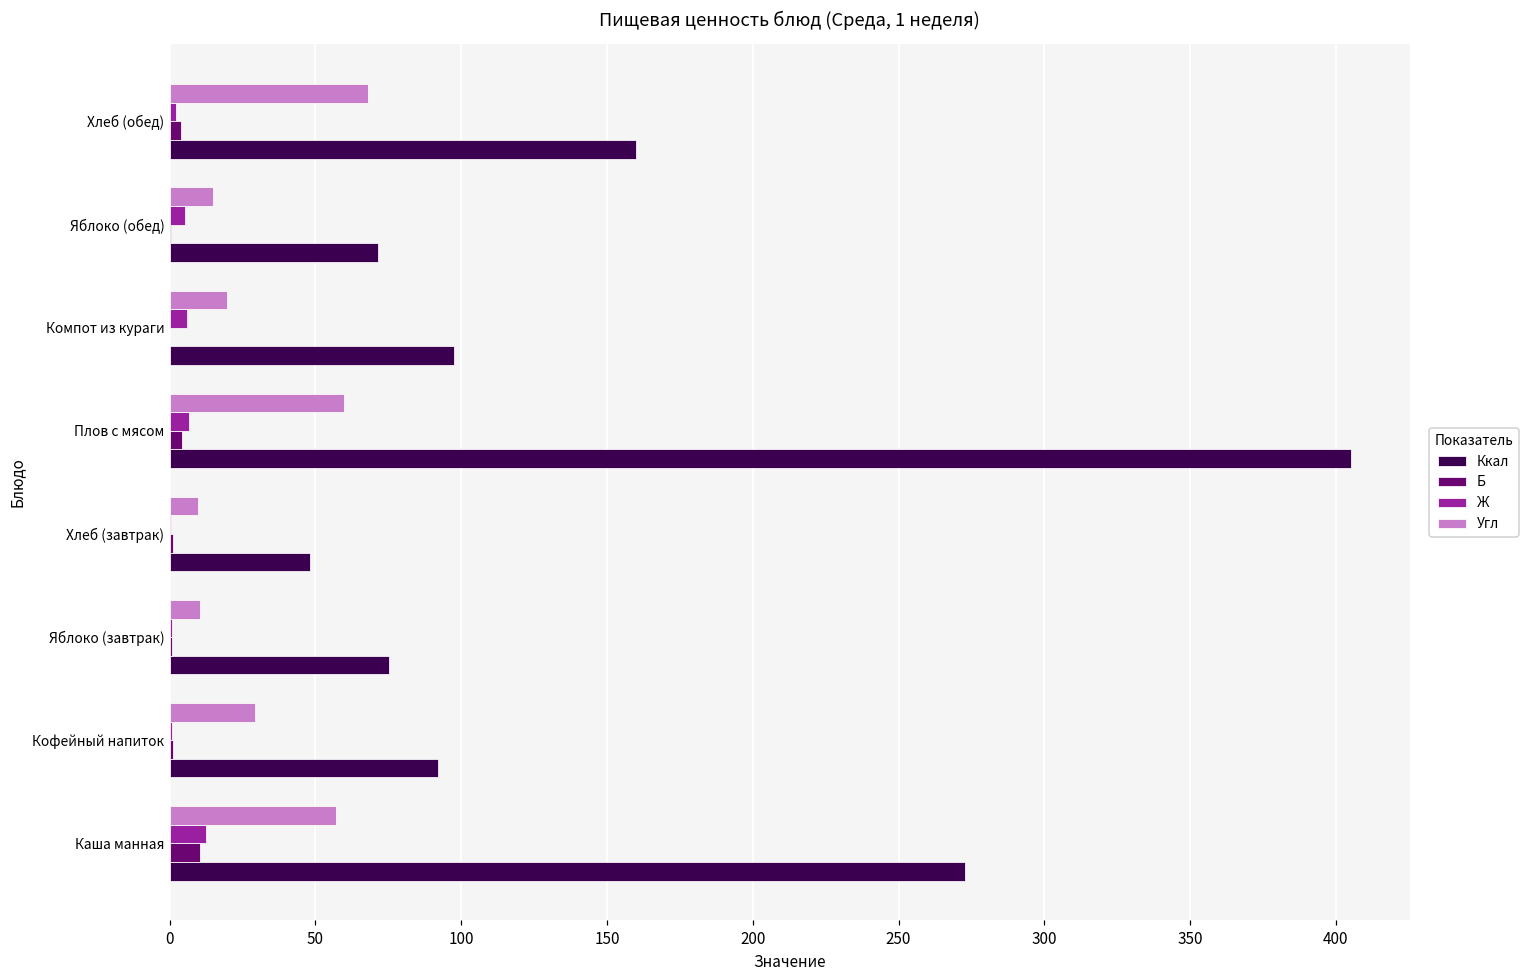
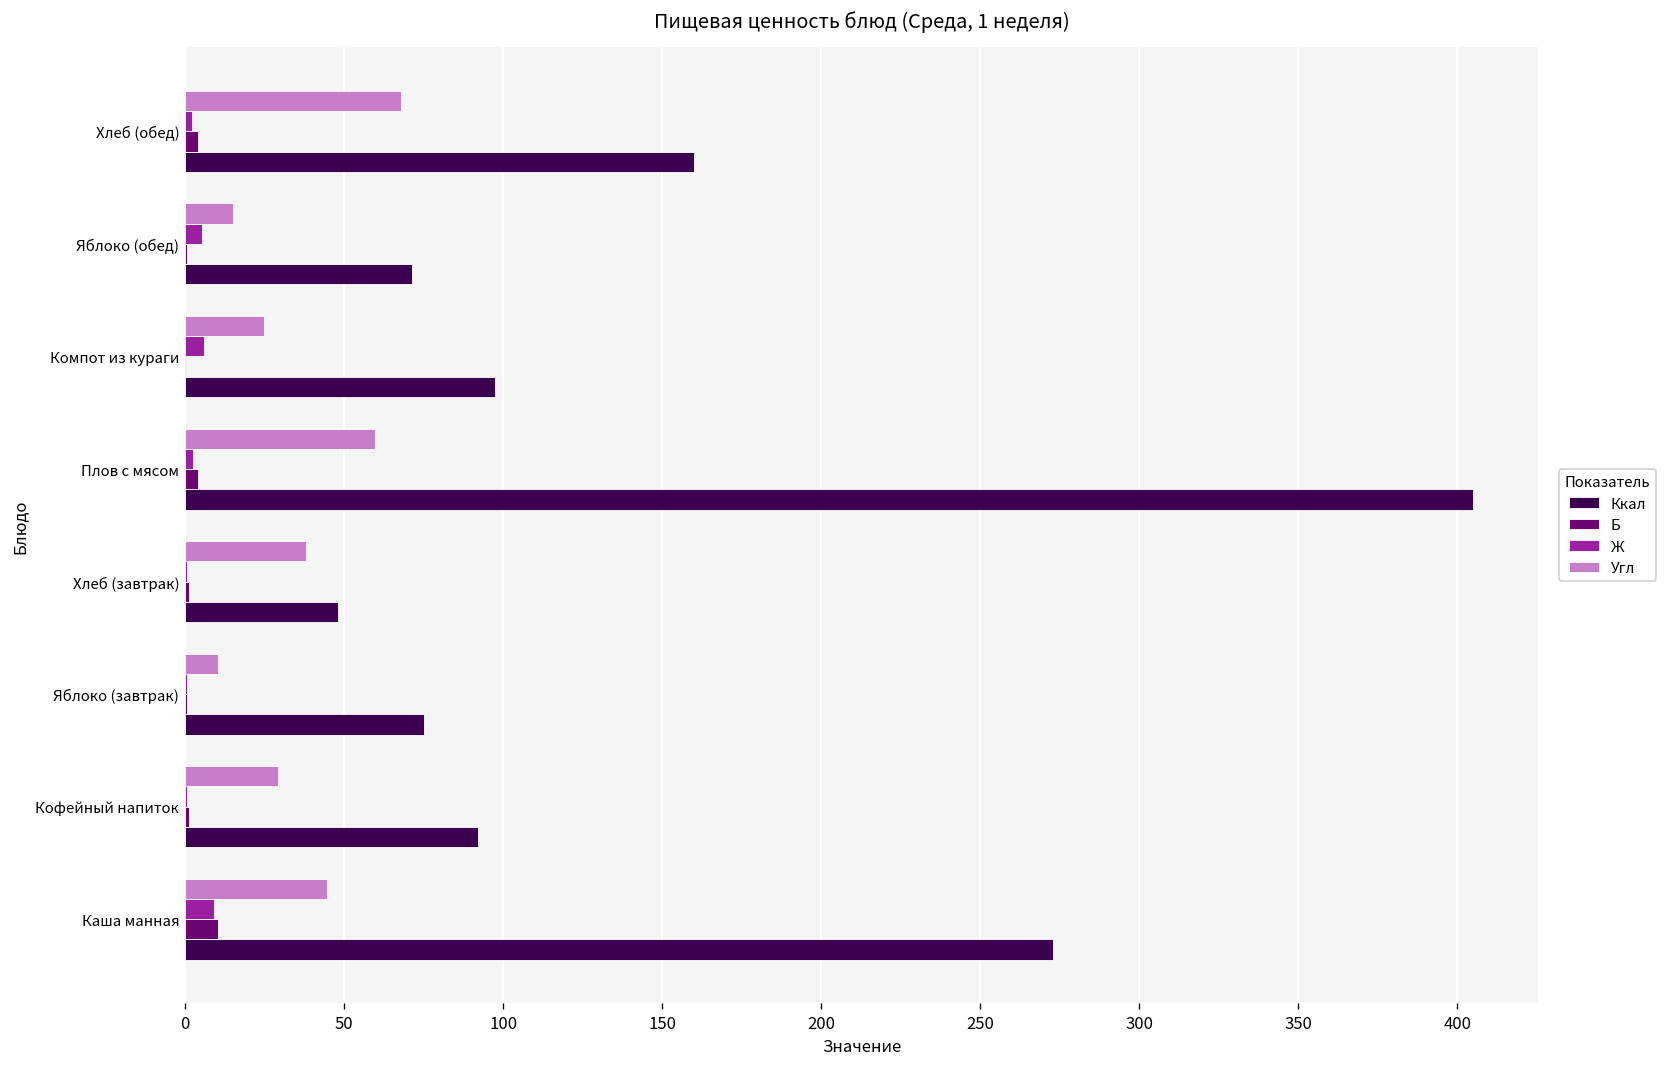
  {
    "Ж": {
      "Хлеб (обед)": 2,
      "Яблоко (обед)": 5,
      "Компот из кураги": 6,
-     "Плов с мясом": 7,
-     "Каша манная": 12
+     "Плов с мясом": 3,
+     "Каша манная": 9
    },
    "Угл": {
      "Хлеб (обед)": 68,
      "Яблоко (обед)": 15,
-     "Компот из кураги": 20,
+     "Компот из кураги": 25,
      "Плов с мясом": 60,
-     "Хлеб (завтрак)": 10,
+     "Хлеб (завтрак)": 38,
      "Яблоко (завтрак)": 10,
      "Кофейный напиток": 29,
-     "Каша манная": 57
+     "Каша манная": 44
    }
  }
